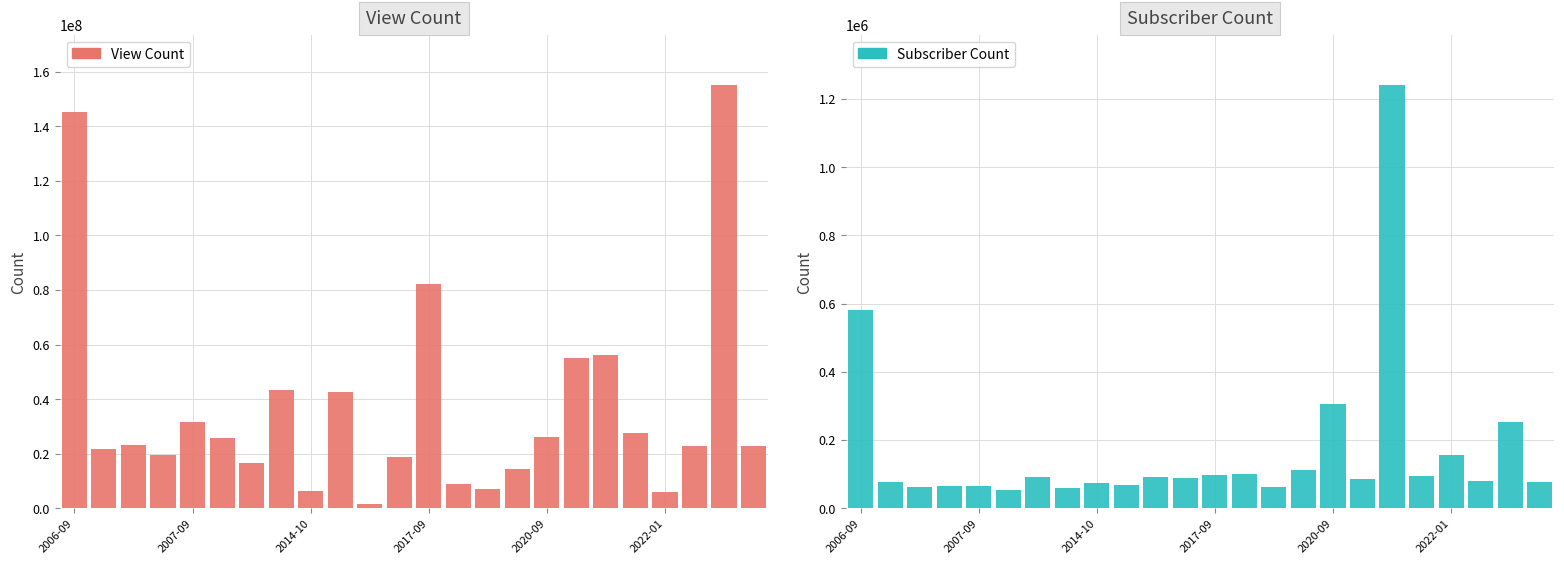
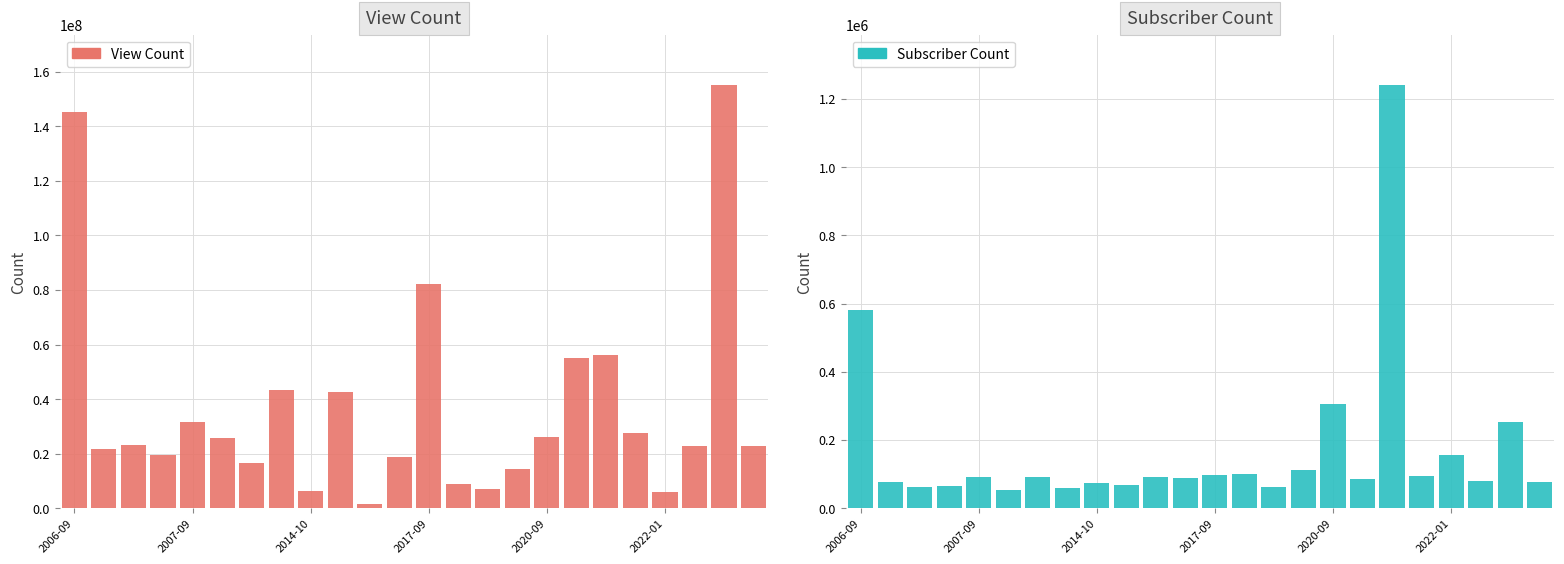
  {
    "View Count": {
      "2006-09": 145000000,
      "2007-09": 31000000,
      "2014-10": 6000000,
      "2017-09": 82000000,
      "2020-09": 26000000,
      "2022-01": 6000000
    },
    "Subscriber Count": {
      "2006-09": 580000,
-     "2007-09": 70000,
+     "2007-09": 90000,
      "2014-10": 80000,
      "2017-09": 100000,
      "2020-09": 310000,
      "2022-01": 160000
    }
  }
